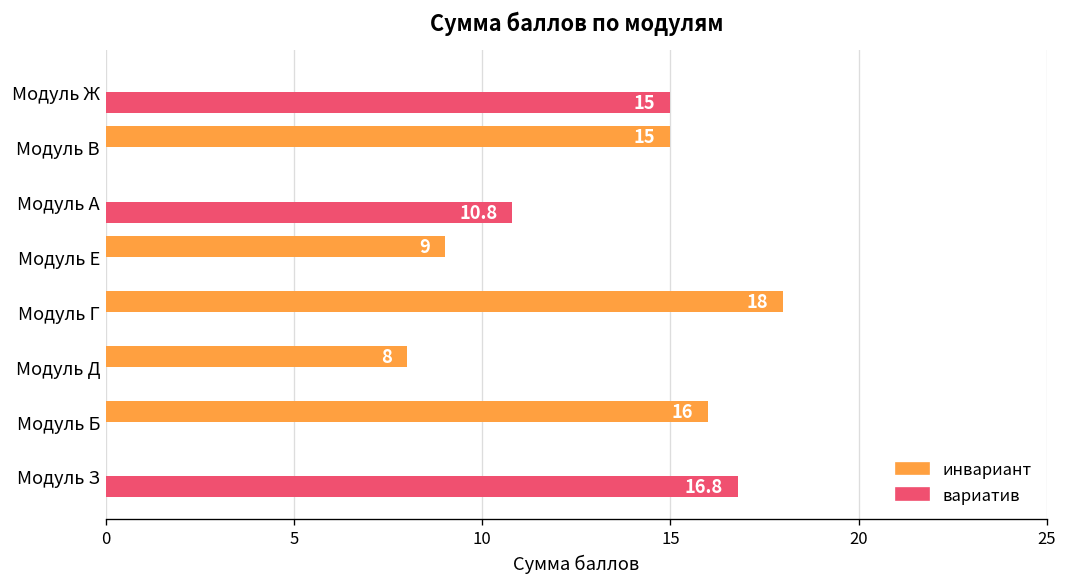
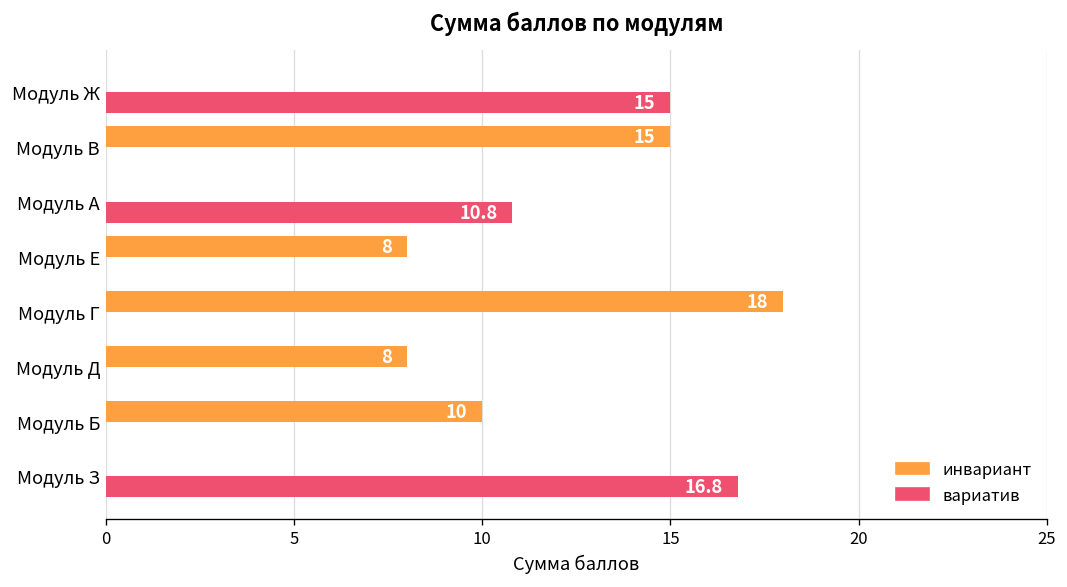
  {
    "инвариант": {
      "Модуль В": 15,
-     "Модуль Е": 9,
+     "Модуль Е": 8,
      "Модуль Г": 18,
      "Модуль Д": 8,
-     "Модуль Б": 16
+     "Модуль Б": 10
    },
    "вариатив": {
      "Модуль Ж": 15,
      "Модуль А": 10.8,
      "Модуль З": 16.8
    }
  }
